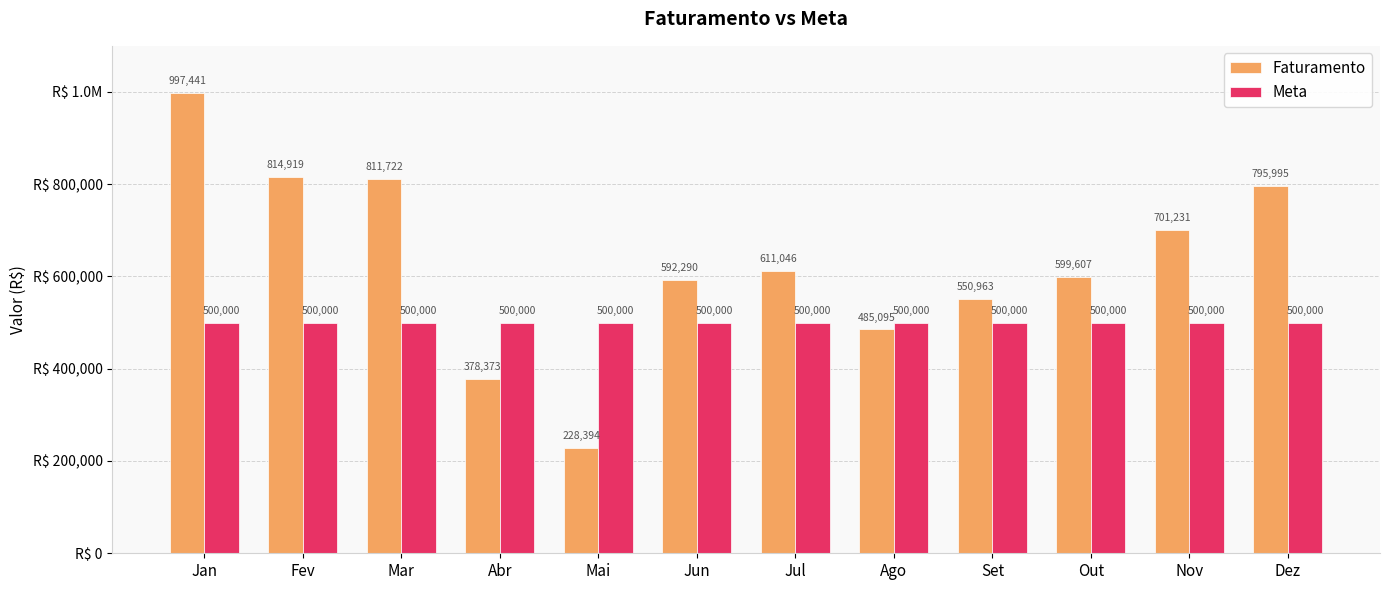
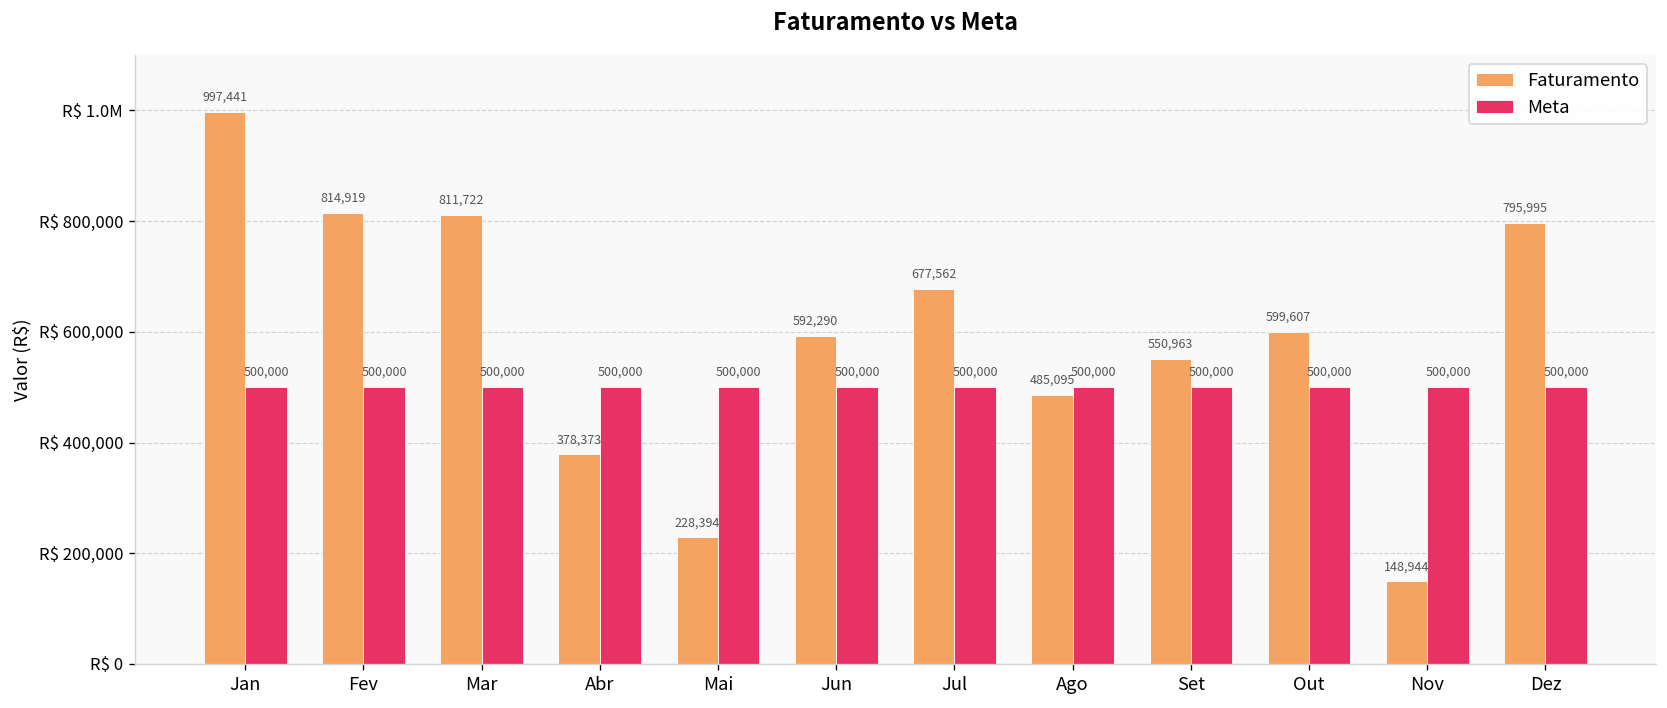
  {
    "Faturamento": {
      "Jan": "997,441",
      "Fev": "814,919",
      "Mar": "811,722",
      "Abr": "378,373",
      "Mai": "228,394",
      "Jun": "592,290",
-     "Jul": "611,046",
+     "Jul": "677,562",
      "Ago": "485,095",
      "Set": "550,963",
      "Out": "599,607",
-     "Nov": "701,231",
+     "Nov": "148,944",
      "Dez": "795,995"
    },
    "Meta": {
      "Jan": "500,000",
      "Fev": "500,000",
      "Mar": "500,000",
      "Abr": "500,000",
      "Mai": "500,000",
      "Jun": "500,000",
      "Jul": "500,000",
      "Ago": "500,000",
      "Set": "500,000",
      "Out": "500,000",
      "Nov": "500,000",
      "Dez": "500,000"
    }
  }
